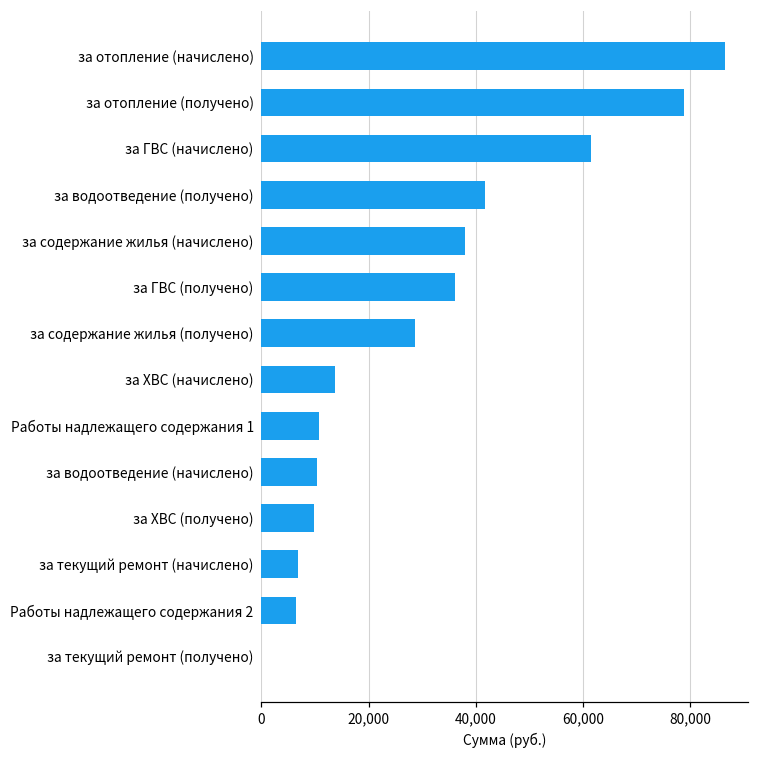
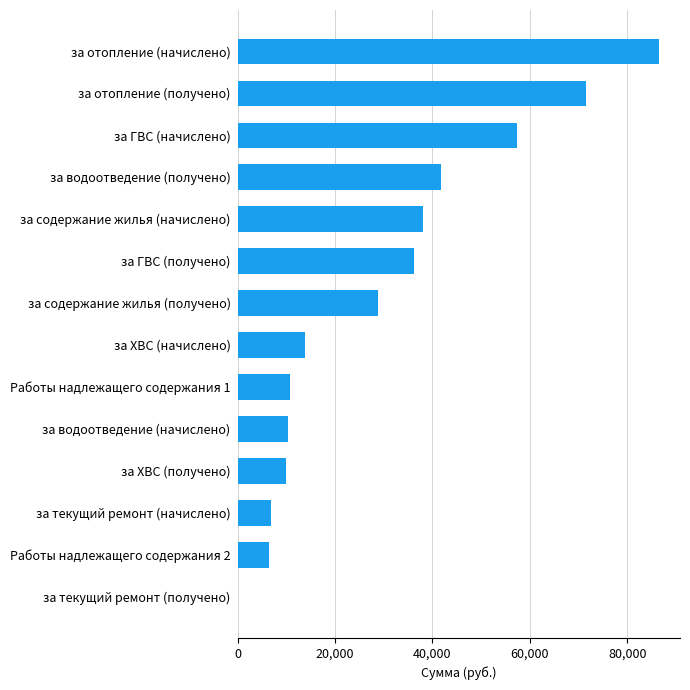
  {
    "за отопление (начислено)": "86,000",
-   "за отопление (получено)": "79,000",
-   "за ГВС (начислено)": "61,000",
+   "за отопление (получено)": "72,000",
+   "за ГВС (начислено)": "57,000",
    "за водоотведение (получено)": "42,000",
    "за содержание жилья (начислено)": "38,000",
    "за ГВС (получено)": "36,000",
    "за содержание жилья (получено)": "29,000",
    "за ХВС (начислено)": "14,000",
    "Работы надлежащего содержания 1": "11,000",
    "за водоотведение (начислено)": "10,000",
    "за ХВС (получено)": "10,000",
    "за текущий ремонт (начислено)": "7,000",
    "Работы надлежащего содержания 2": "6,000",
    "за текущий ремонт (получено)": "0"
  }
